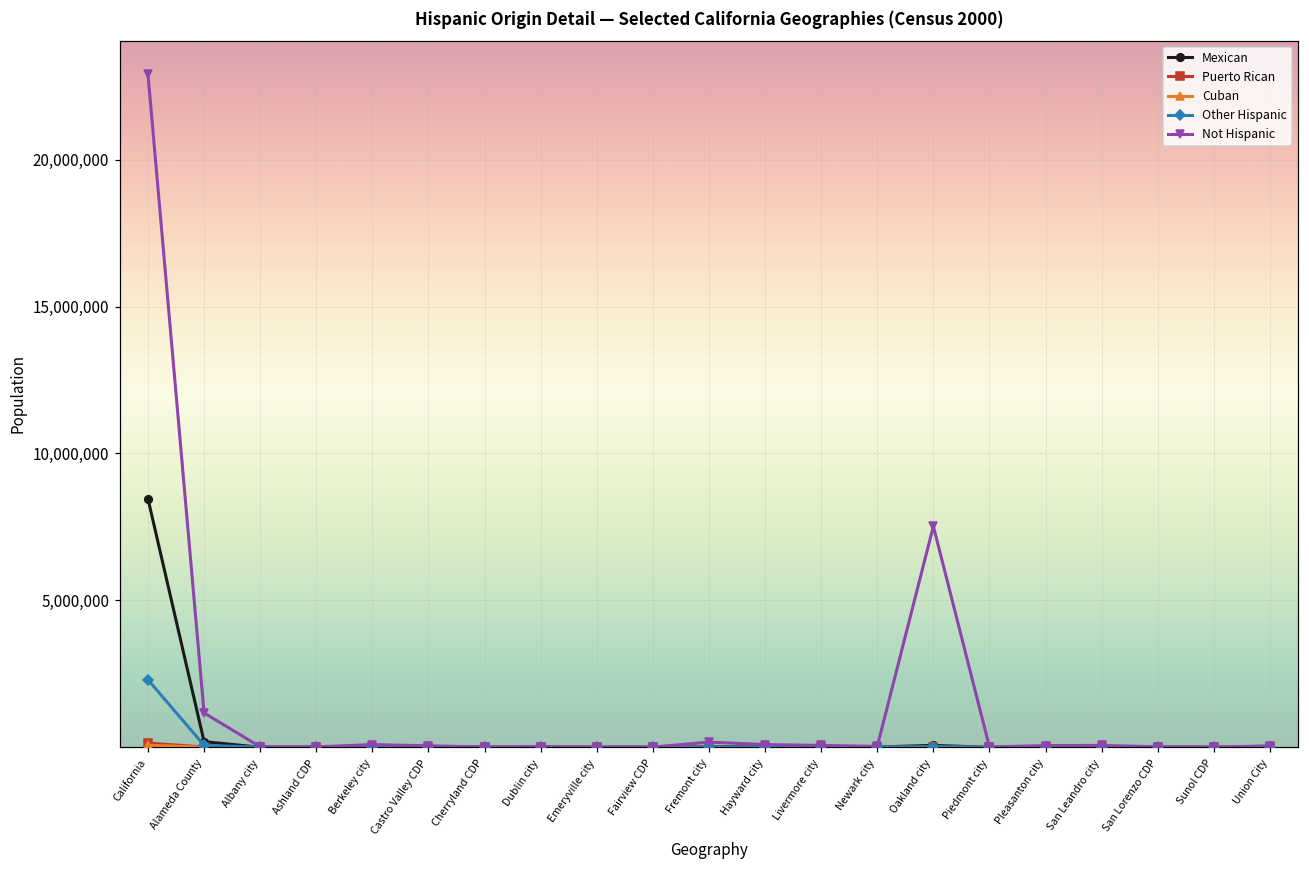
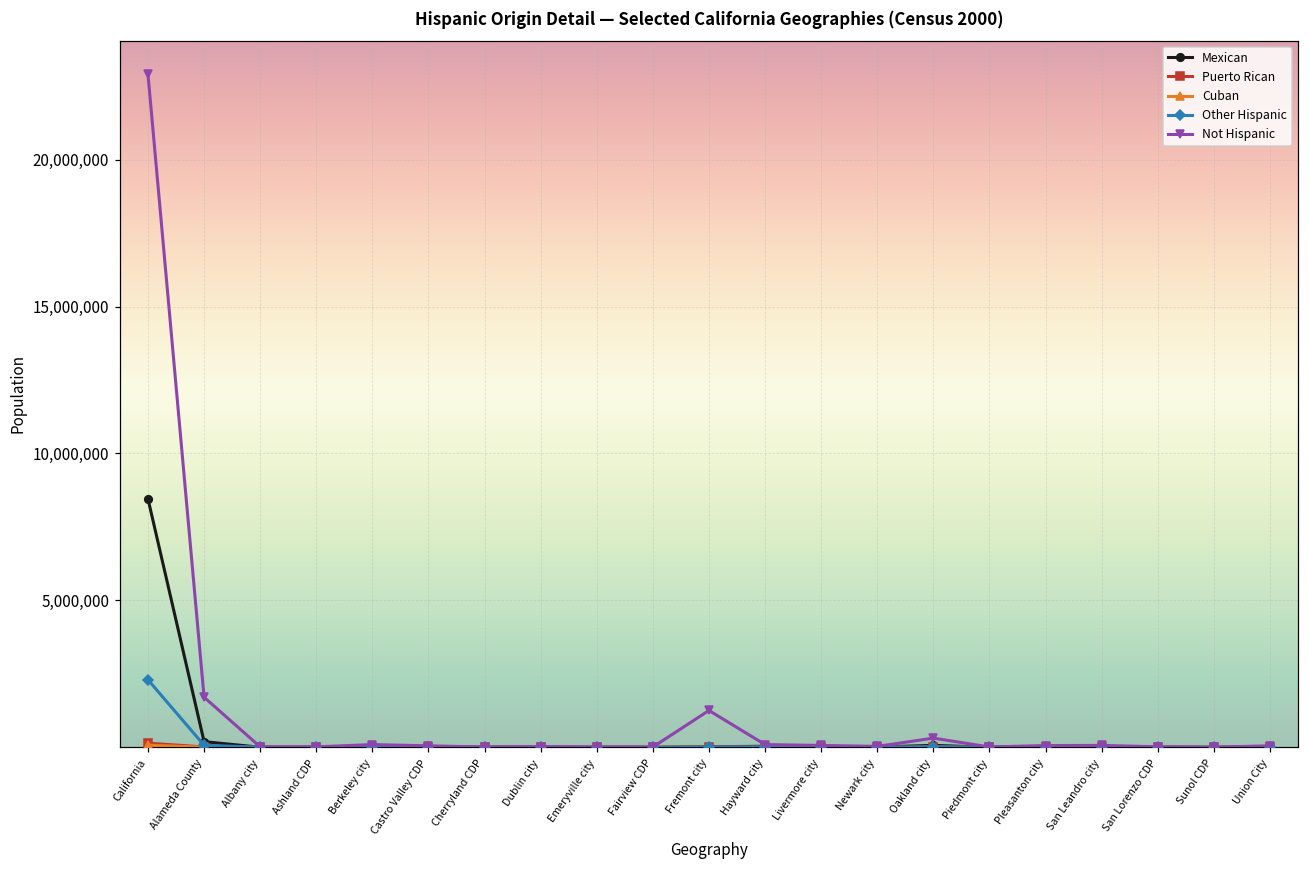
  {
    "Mexican": {
      "California": "8,500,000",
      "Alameda County": "200,000"
    },
    "Other Hispanic": {
      "California": "2,300,000"
    },
    "Not Hispanic": {
      "California": "22,900,000",
-     "Alameda County": "1,200,000",
-     "Fremont city": "200,000",
-     "Oakland city": "7,500,000"
+     "Alameda County": "1,700,000",
+     "Fremont city": "1,300,000",
+     "Oakland city": "300,000"
    }
  }
